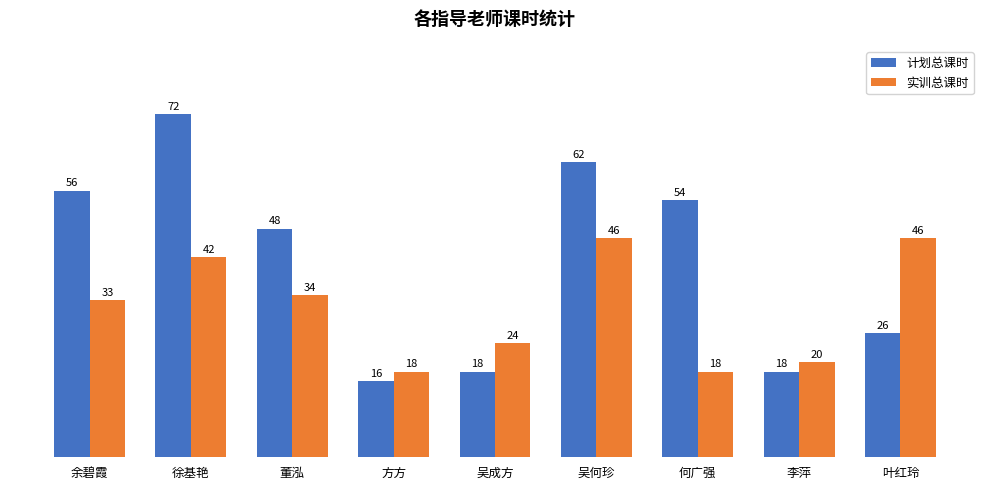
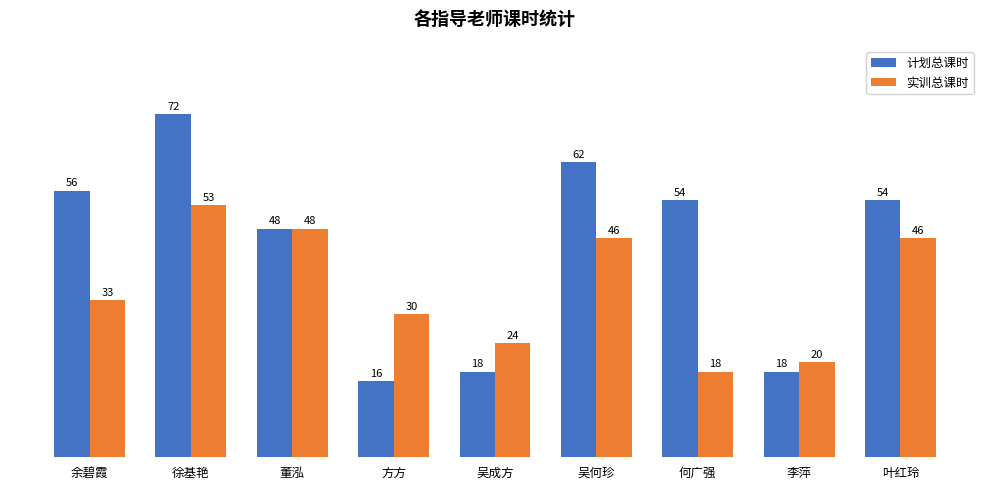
  {
    "计划总课时": {
      "余碧霞": 56,
      "徐基艳": 72,
      "董泓": 48,
      "方方": 16,
      "吴成方": 18,
      "吴何珍": 62,
      "何广强": 54,
      "李萍": 18,
-     "叶红玲": 26
+     "叶红玲": 54
    },
    "实训总课时": {
      "余碧霞": 33,
-     "徐基艳": 42,
-     "董泓": 34,
-     "方方": 18,
+     "徐基艳": 53,
+     "董泓": 48,
+     "方方": 30,
      "吴成方": 24,
      "吴何珍": 46,
      "何广强": 18,
      "李萍": 20,
      "叶红玲": 46
    }
  }
